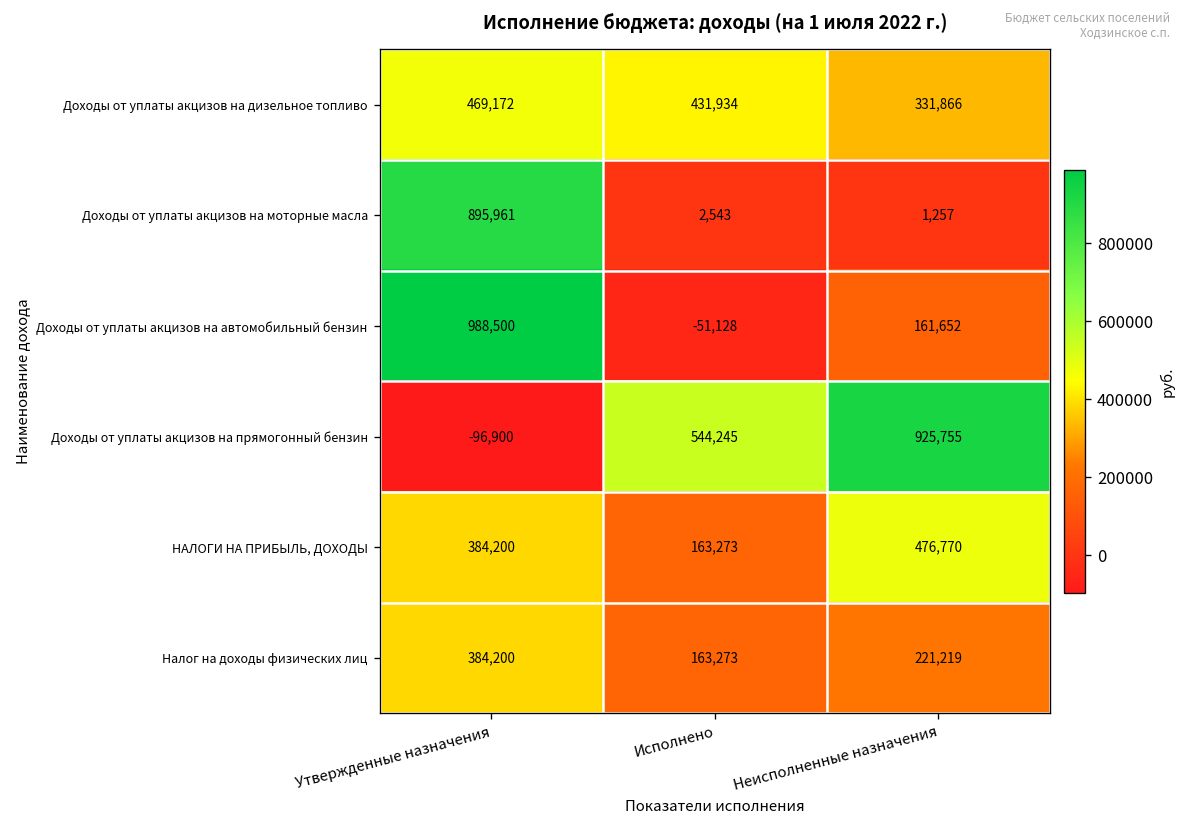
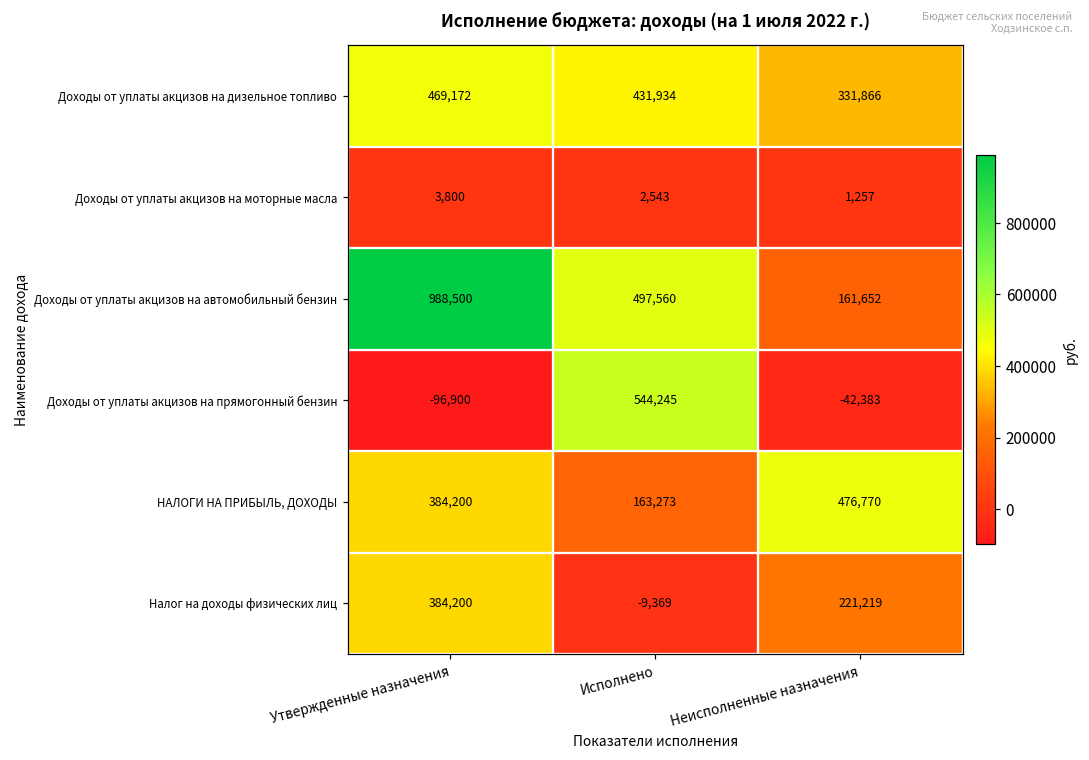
  {
    "Доходы от уплаты акцизов на дизельное топливо": {
      "Утвержденные назначения": "469,172",
      "Исполнено": "431,934",
      "Неисполненные назначения": "331,866"
    },
    "Доходы от уплаты акцизов на моторные масла": {
-     "Утвержденные назначения": "895,961",
+     "Утвержденные назначения": "3,800",
      "Исполнено": "2,543",
      "Неисполненные назначения": "1,257"
    },
    "Доходы от уплаты акцизов на автомобильный бензин": {
      "Утвержденные назначения": "988,500",
-     "Исполнено": "-51,128",
+     "Исполнено": "497,560",
      "Неисполненные назначения": "161,652"
    },
    "Доходы от уплаты акцизов на прямогонный бензин": {
      "Утвержденные назначения": "-96,900",
      "Исполнено": "544,245",
-     "Неисполненные назначения": "925,755"
+     "Неисполненные назначения": "-42,383"
    },
    "НАЛОГИ НА ПРИБЫЛЬ, ДОХОДЫ": {
      "Утвержденные назначения": "384,200",
      "Исполнено": "163,273",
      "Неисполненные назначения": "476,770"
    },
    "Налог на доходы физических лиц": {
      "Утвержденные назначения": "384,200",
-     "Исполнено": "163,273",
+     "Исполнено": "-9,369",
      "Неисполненные назначения": "221,219"
    }
  }
